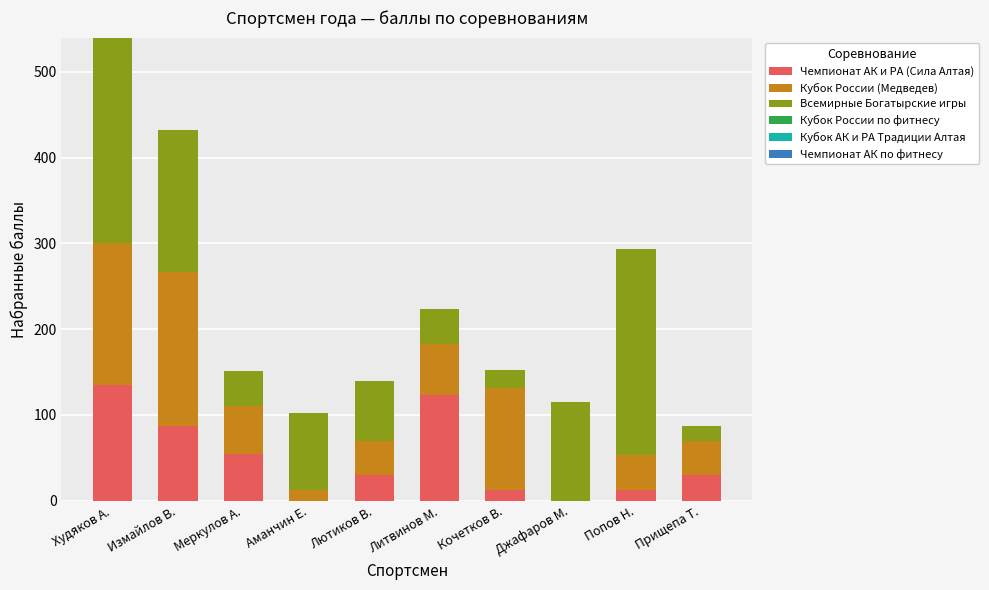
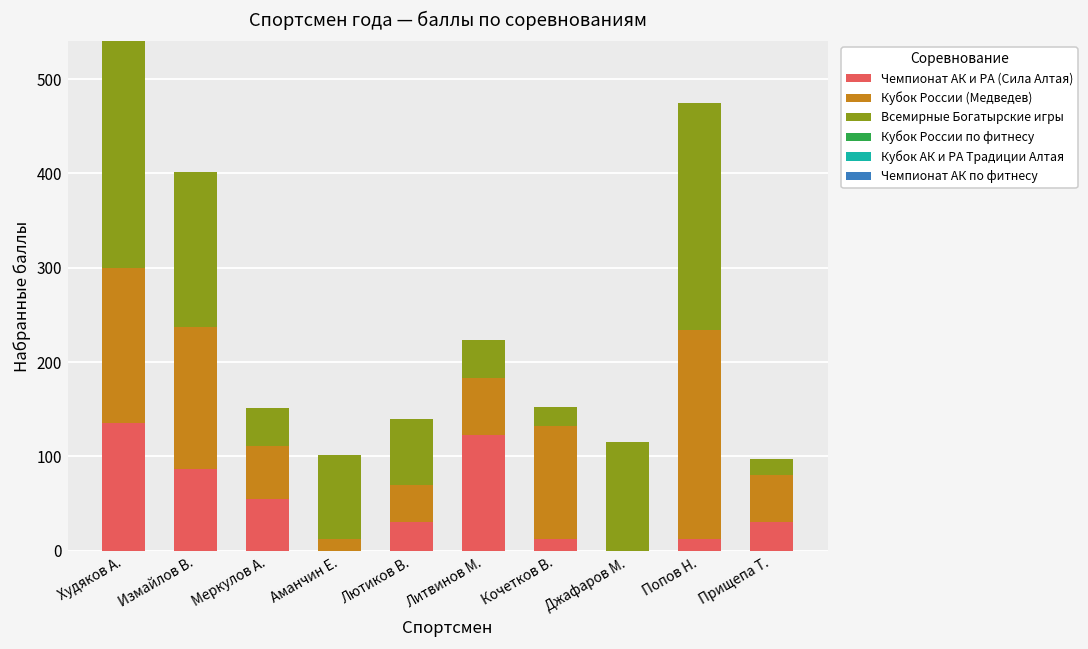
  {
    "Чемпионат АК и РА (Сила Алтая)": {
      "Худяков А.": 140,
      "Измайлов В.": 90,
      "Меркулов А.": 60,
      "Аманчин Е.": 0,
      "Лютиков В.": 30,
      "Литвинов М.": 120,
      "Кочетков В.": 10,
      "Джафаров М.": 0,
      "Попов Н.": 10,
      "Прищепа Т.": 30
    },
    "Кубок России (Медведев)": {
      "Худяков А.": 170,
-     "Измайлов В.": 180,
+     "Измайлов В.": 150,
      "Меркулов А.": 60,
      "Аманчин Е.": 10,
      "Лютиков В.": 40,
      "Литвинов М.": 60,
      "Кочетков В.": 120,
      "Джафаров М.": 0,
-     "Попов Н.": 40,
-     "Прищепа Т.": 40
+     "Попов Н.": 220,
+     "Прищепа Т.": 50
    }
  }
